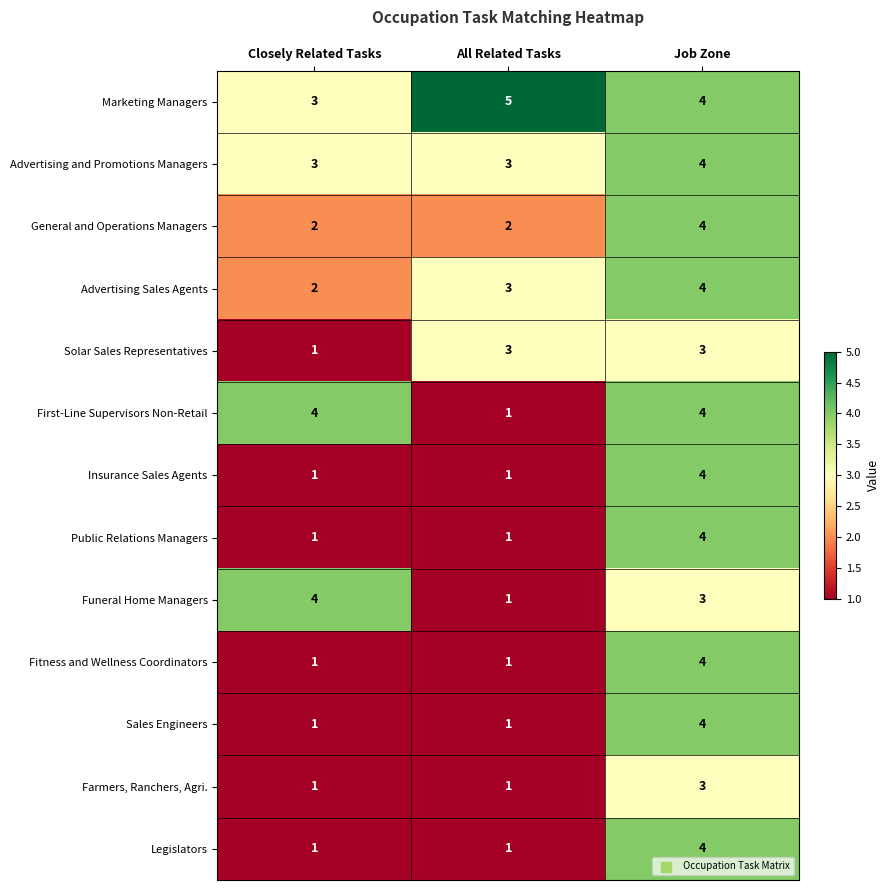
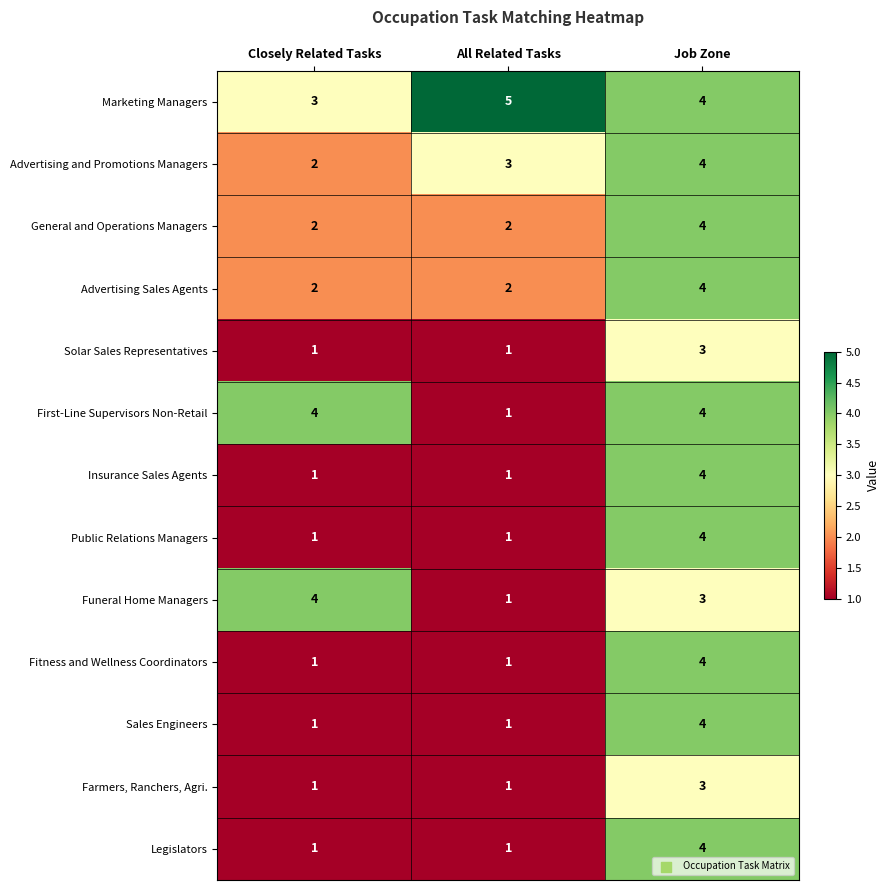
  {
    "Marketing Managers": {
      "Closely Related Tasks": 3,
      "All Related Tasks": 5,
      "Job Zone": 4
    },
    "Advertising and Promotions Managers": {
-     "Closely Related Tasks": 3,
+     "Closely Related Tasks": 2,
      "All Related Tasks": 3,
      "Job Zone": 4
    },
    "General and Operations Managers": {
      "Closely Related Tasks": 2,
      "All Related Tasks": 2,
      "Job Zone": 4
    },
    "Advertising Sales Agents": {
      "Closely Related Tasks": 2,
-     "All Related Tasks": 3,
+     "All Related Tasks": 2,
      "Job Zone": 4
    },
    "Solar Sales Representatives": {
      "Closely Related Tasks": 1,
-     "All Related Tasks": 3,
+     "All Related Tasks": 1,
      "Job Zone": 3
    },
    "First-Line Supervisors Non-Retail": {
      "Closely Related Tasks": 4,
      "All Related Tasks": 1,
      "Job Zone": 4
    },
    "Insurance Sales Agents": {
      "Closely Related Tasks": 1,
      "All Related Tasks": 1,
      "Job Zone": 4
    },
    "Public Relations Managers": {
      "Closely Related Tasks": 1,
      "All Related Tasks": 1,
      "Job Zone": 4
    },
    "Funeral Home Managers": {
      "Closely Related Tasks": 4,
      "All Related Tasks": 1,
      "Job Zone": 3
    },
    "Fitness and Wellness Coordinators": {
      "Closely Related Tasks": 1,
      "All Related Tasks": 1,
      "Job Zone": 4
    },
    "Sales Engineers": {
      "Closely Related Tasks": 1,
      "All Related Tasks": 1,
      "Job Zone": 4
    },
    "Farmers, Ranchers, Agri.": {
      "Closely Related Tasks": 1,
      "All Related Tasks": 1,
      "Job Zone": 3
    },
    "Legislators": {
      "Closely Related Tasks": 1,
      "All Related Tasks": 1,
      "Job Zone": 4
    }
  }
